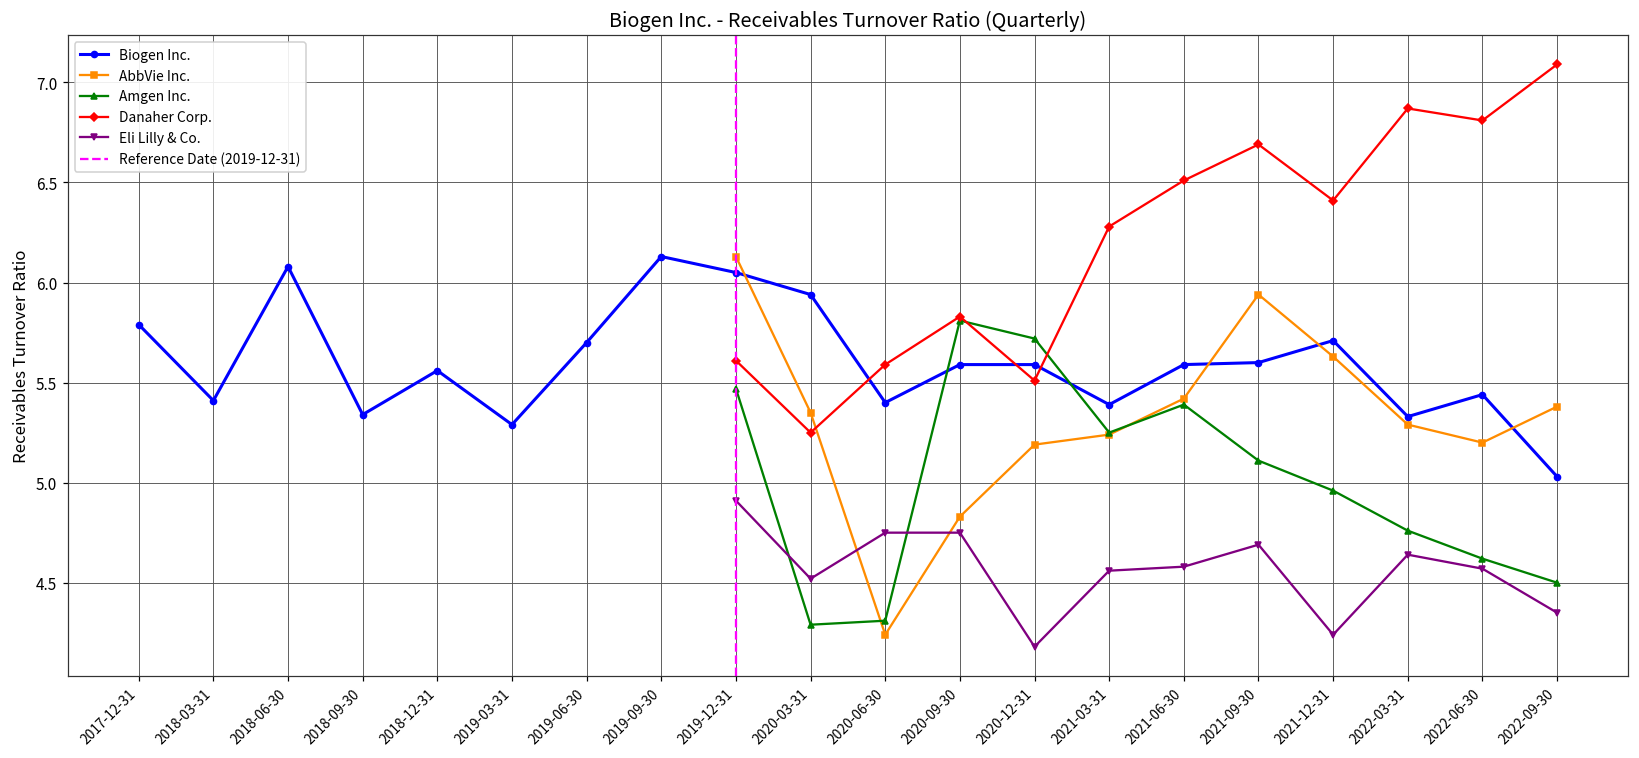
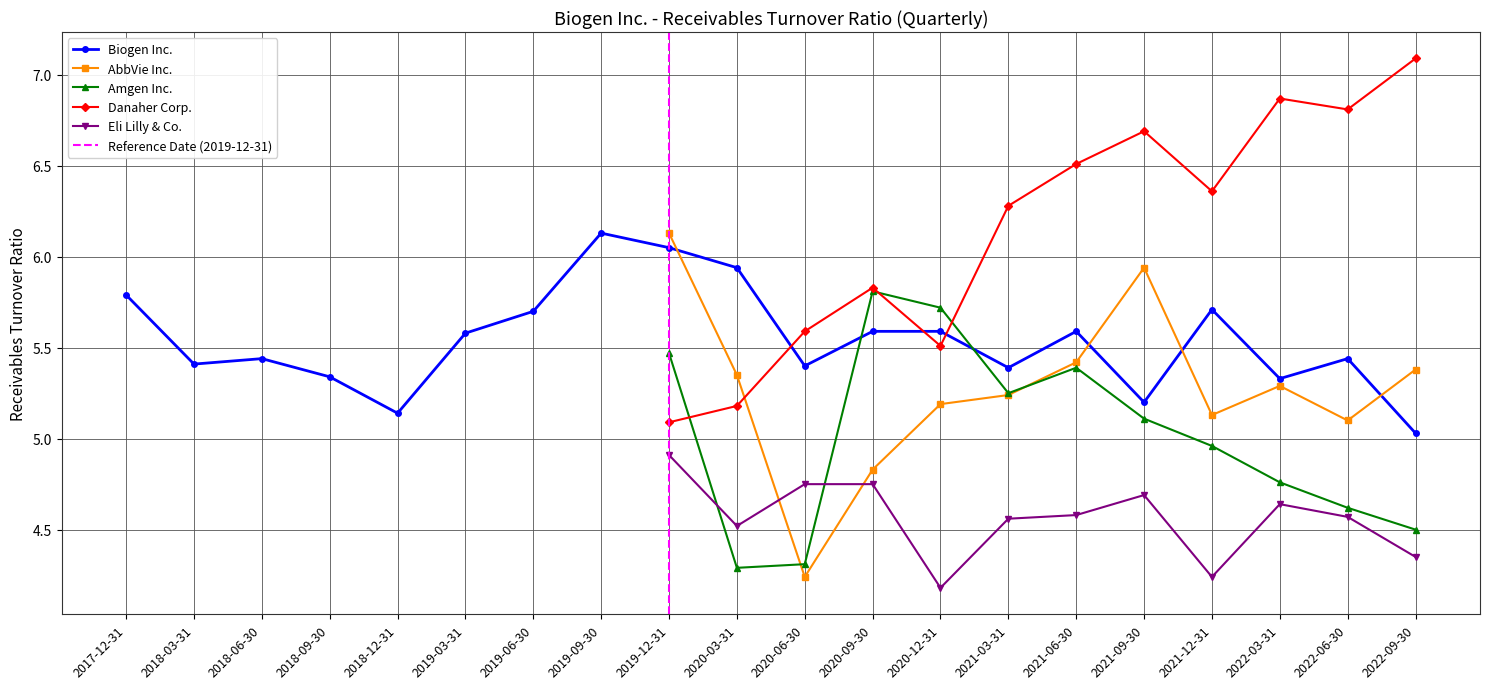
  {
    "Biogen Inc.": {
      "2017-12-31": 5.79,
      "2018-03-31": 5.41,
-     "2018-06-30": 6.08,
+     "2018-06-30": 5.44,
      "2018-09-30": 5.34,
-     "2018-12-31": 5.56,
-     "2019-03-31": 5.29,
+     "2018-12-31": 5.14,
+     "2019-03-31": 5.58,
      "2019-06-30": 5.70,
      "2019-09-30": 6.13,
      "2019-12-31": 6.05,
      "2020-03-31": 5.94,
      "2020-06-30": 5.40,
      "2020-09-30": 5.59,
      "2020-12-31": 5.59,
      "2021-03-31": 5.39,
      "2021-06-30": 5.59,
-     "2021-09-30": 5.6,
+     "2021-09-30": 5.2,
      "2021-12-31": 5.71,
      "2022-03-31": 5.33,
      "2022-06-30": 5.44,
      "2022-09-30": 5.03
    },
    "AbbVie Inc.": {
      "2019-12-31": 6.13,
      "2020-03-31": 5.35,
      "2020-06-30": 4.24,
      "2020-09-30": 4.83,
      "2020-12-31": 5.19,
      "2021-06-30": 5.42,
      "2021-09-30": 5.94,
-     "2021-12-31": 5.63,
+     "2021-12-31": 5.13,
      "2022-03-31": 5.29,
-     "2022-06-30": 5.2,
+     "2022-06-30": 5.1,
      "2022-09-30": 5.38
    },
    "Amgen Inc.": {
      "2019-12-31": 5.47,
      "2020-03-31": 4.29,
      "2020-06-30": 4.31,
      "2020-09-30": 5.81,
      "2020-12-31": 5.72,
      "2021-06-30": 5.39,
      "2021-09-30": 5.11,
      "2021-12-31": 4.96,
      "2022-03-31": 4.76,
      "2022-06-30": 4.62,
      "2022-09-30": 4.50
    },
    "Danaher Corp.": {
-     "2019-12-31": 5.61,
-     "2020-03-31": 5.25,
+     "2019-12-31": 5.09,
+     "2020-03-31": 5.18,
      "2020-06-30": 5.59,
      "2020-09-30": 5.83,
      "2020-12-31": 5.51,
      "2021-03-31": 6.28,
      "2021-06-30": 6.51,
      "2021-09-30": 6.69,
-     "2021-12-31": 6.41,
+     "2021-12-31": 6.36,
      "2022-03-31": 6.87,
      "2022-06-30": 6.81,
      "2022-09-30": 7.09
    },
    "Eli Lilly & Co.": {
      "2019-12-31": 4.91,
      "2020-03-31": 4.52,
      "2020-06-30": 4.75,
      "2020-09-30": 4.75,
      "2020-12-31": 4.18,
      "2021-03-31": 4.56,
      "2021-06-30": 4.58,
      "2021-09-30": 4.69,
      "2021-12-31": 4.24,
      "2022-03-31": 4.64,
      "2022-06-30": 4.57,
      "2022-09-30": 4.35
    }
  }
